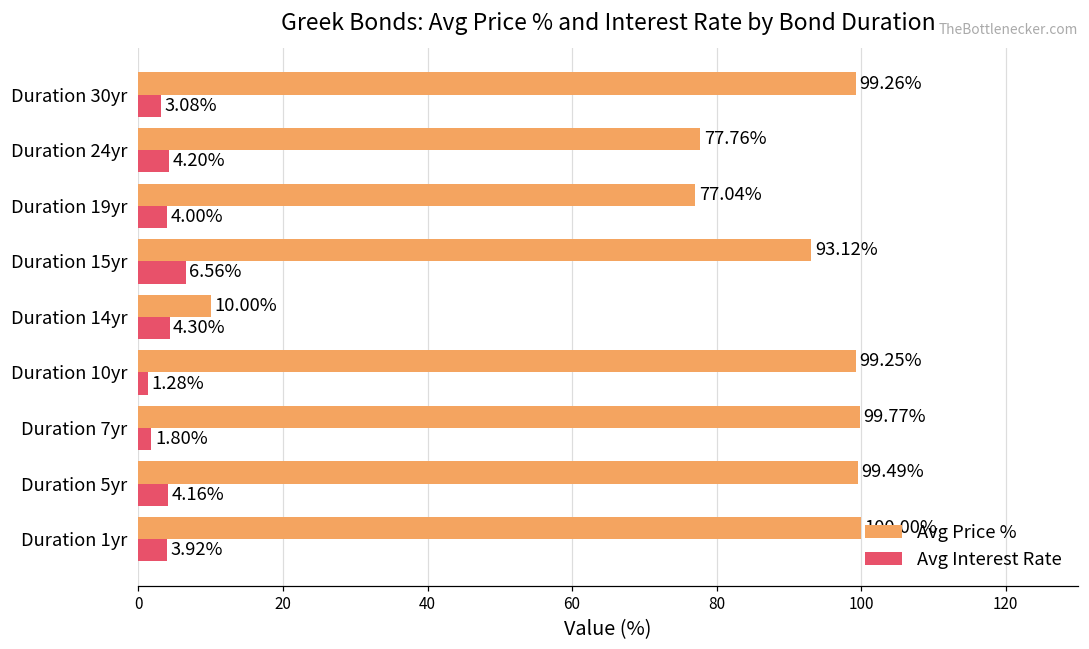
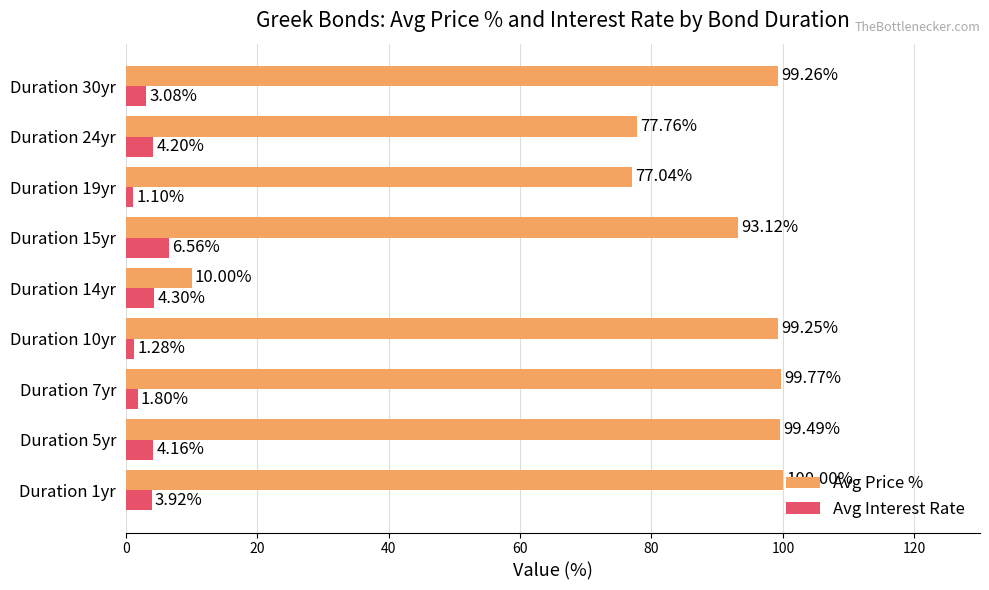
  {
    "Avg Price %": {
      "Duration 30yr": "99.26%",
      "Duration 24yr": "77.76%",
      "Duration 19yr": "77.04%",
      "Duration 15yr": "93.12%",
      "Duration 14yr": "10.00%",
      "Duration 10yr": "99.25%",
      "Duration 7yr": "99.77%",
      "Duration 5yr": "99.49%",
      "Duration 1yr": "100.00%"
    },
    "Avg Interest Rate": {
      "Duration 30yr": "3.08%",
      "Duration 24yr": "4.20%",
-     "Duration 19yr": "4.00%",
+     "Duration 19yr": "1.10%",
      "Duration 15yr": "6.56%",
      "Duration 14yr": "4.30%",
      "Duration 10yr": "1.28%",
      "Duration 7yr": "1.80%",
      "Duration 5yr": "4.16%",
      "Duration 1yr": "3.92%"
    }
  }
